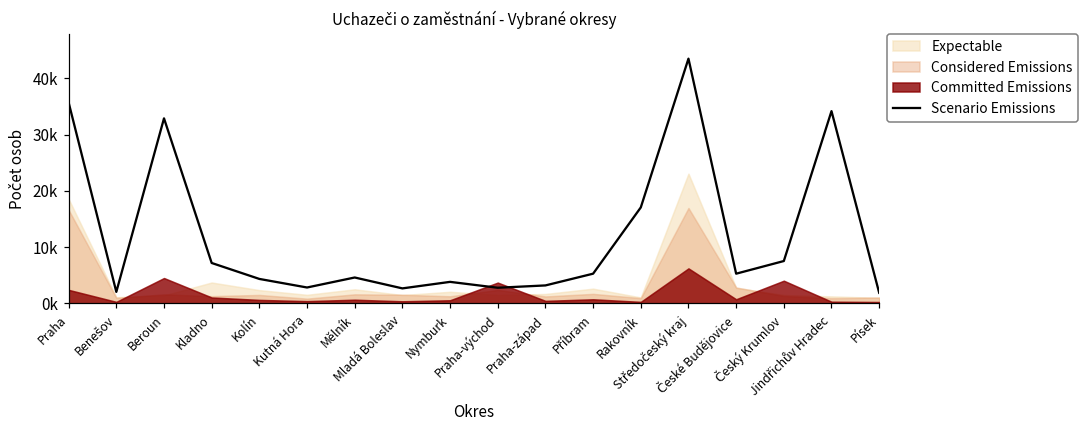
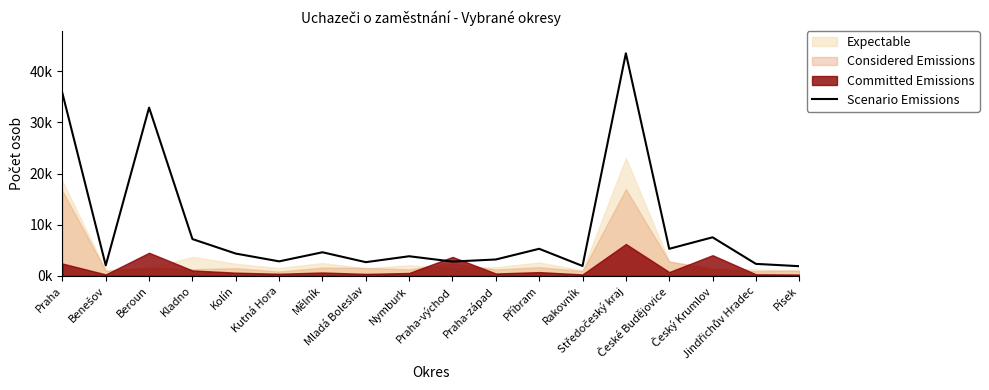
  {
    "Scenario Emissions": {
      "Praha": 36000,
      "Benešov": 2000,
      "Beroun": 33000,
      "Kladno": 7000,
      "Kolín": 4000,
      "Kutná Hora": 3000,
      "Mělník": 5000,
      "Mladá Boleslav": 3000,
      "Nymburk": 4000,
      "Praha-západ": 3000,
      "Příbram": 5000,
-     "Rakovník": 17000,
+     "Rakovník": 2000,
      "Středočeský kraj": 44000,
      "České Budějovice": 5000,
      "Český Krumlov": 8000,
-     "Jindřichův Hradec": 34000,
+     "Jindřichův Hradec": 2000,
      "Písek": 2000
    },
    "Committed Emissions": {
      "Praha": 2000,
      "Beroun": 5000,
      "Kolín": 1000,
      "Mělník": 1000,
      "Nymburk": 1000,
      "Praha-východ": 4000,
      "Příbram": 1000,
      "Středočeský kraj": 6000,
      "České Budějovice": 1000,
      "Český Krumlov": 4000
    }
  }
